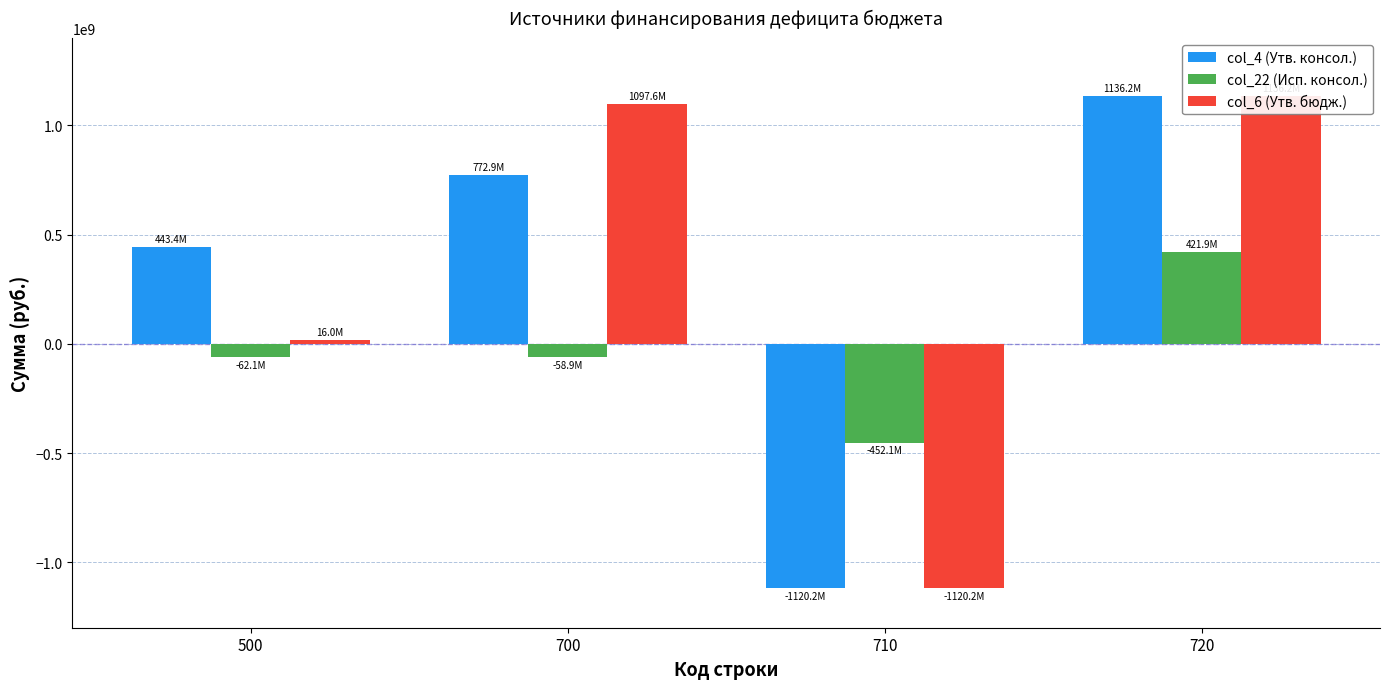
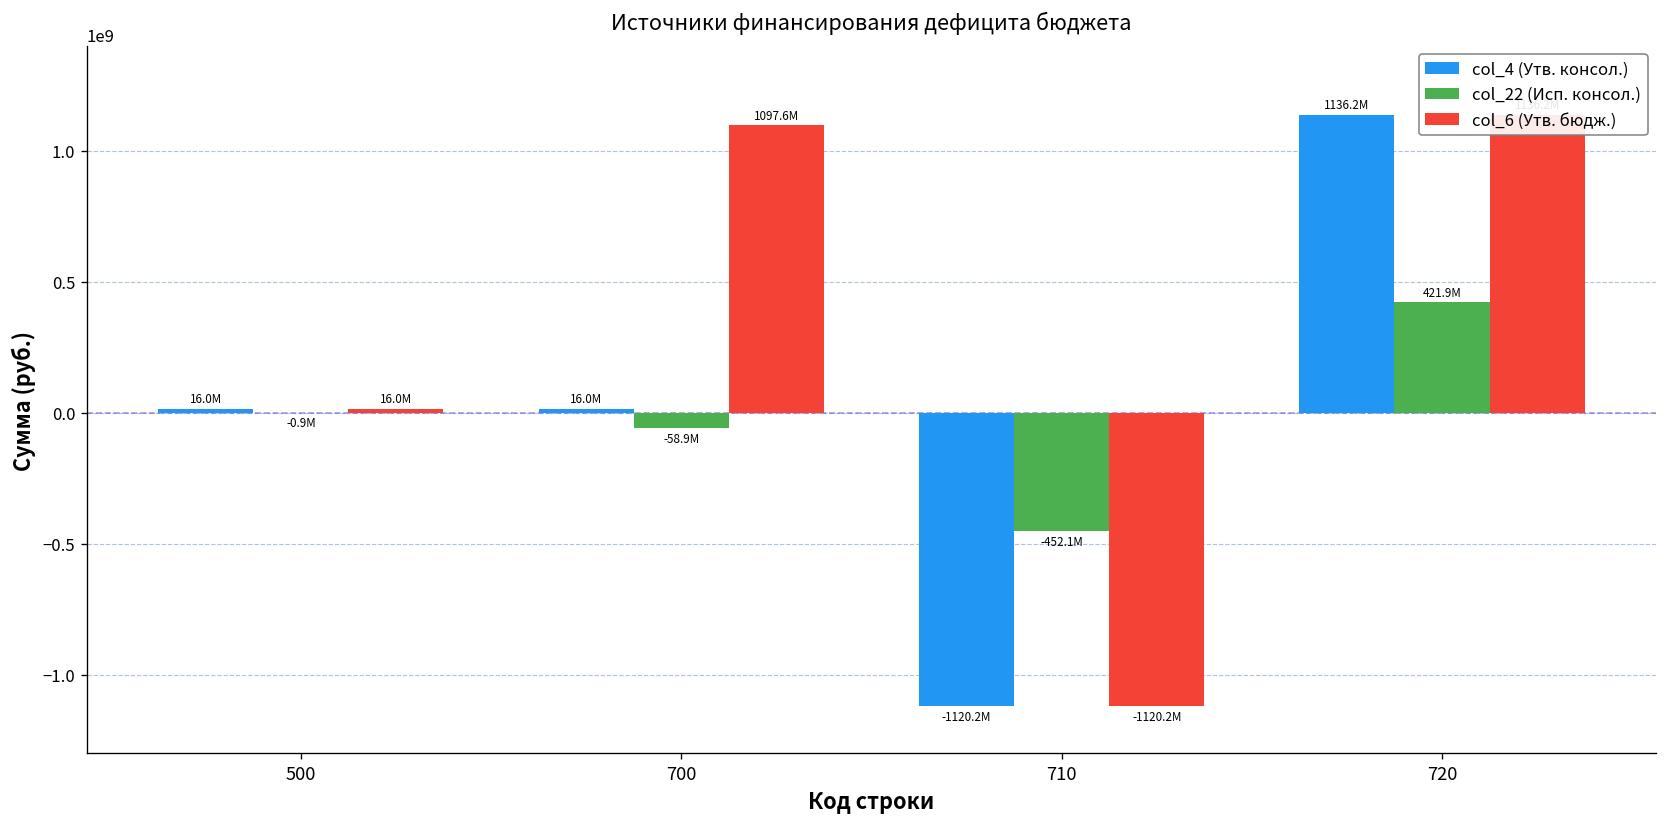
  {
    "col_4 (Утв. консол.)": {
-     "500": "443.4M",
-     "700": "772.9M",
+     "500": "16.0M",
+     "700": "16.0M",
      "710": "-1120.2M",
      "720": "1136.2M"
    },
    "col_22 (Исп. консол.)": {
-     "500": "-62.1M",
+     "500": "-0.9M",
      "700": "-58.9M",
      "710": "-452.1M",
      "720": "421.9M"
    },
    "col_6 (Утв. бюдж.)": {
      "500": "16.0M",
      "700": "1097.6M",
      "710": "-1120.2M"
    }
  }
